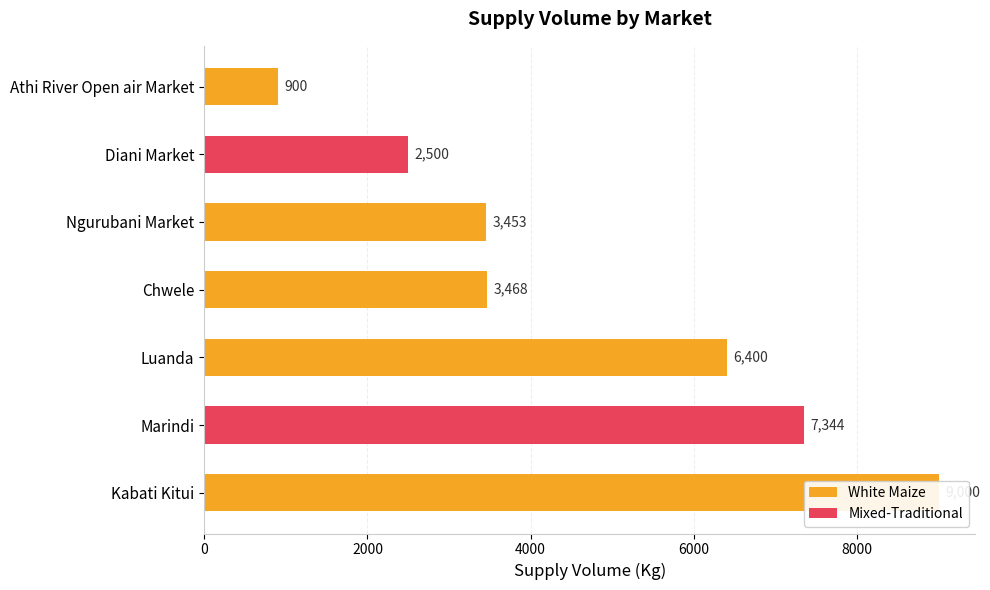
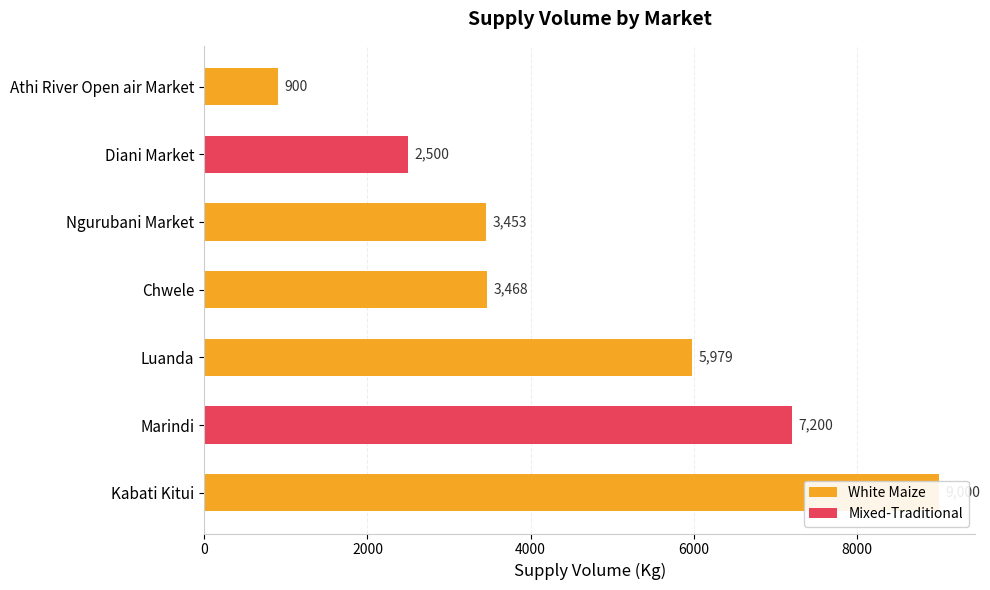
  {
    "Athi River Open air Market": "900",
    "Diani Market": "2,500",
    "Ngurubani Market": "3,453",
    "Chwele": "3,468",
-   "Luanda": "6,400",
-   "Marindi": "7,344"
+   "Luanda": "5,979",
+   "Marindi": "7,200"
  }
